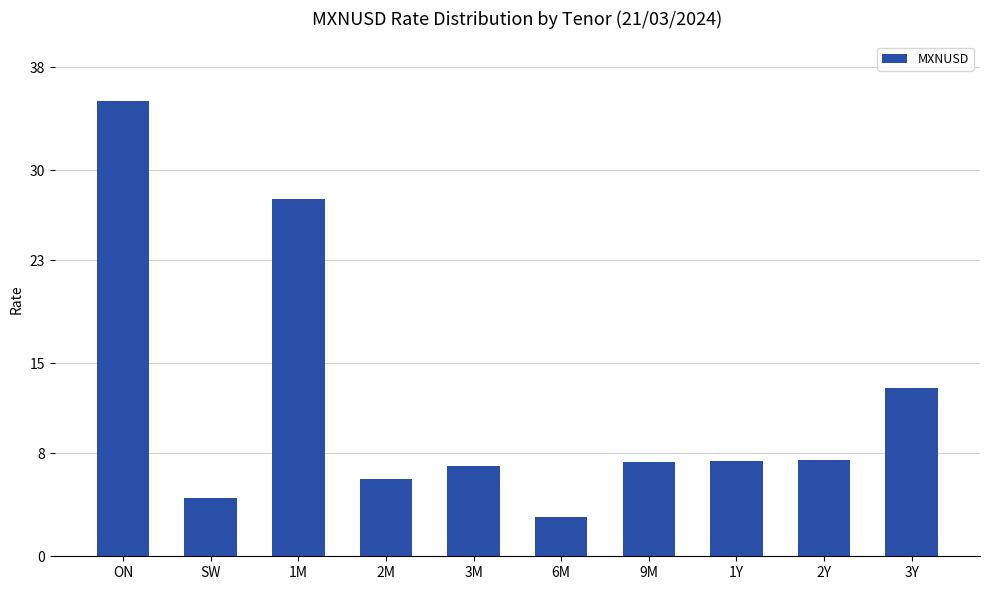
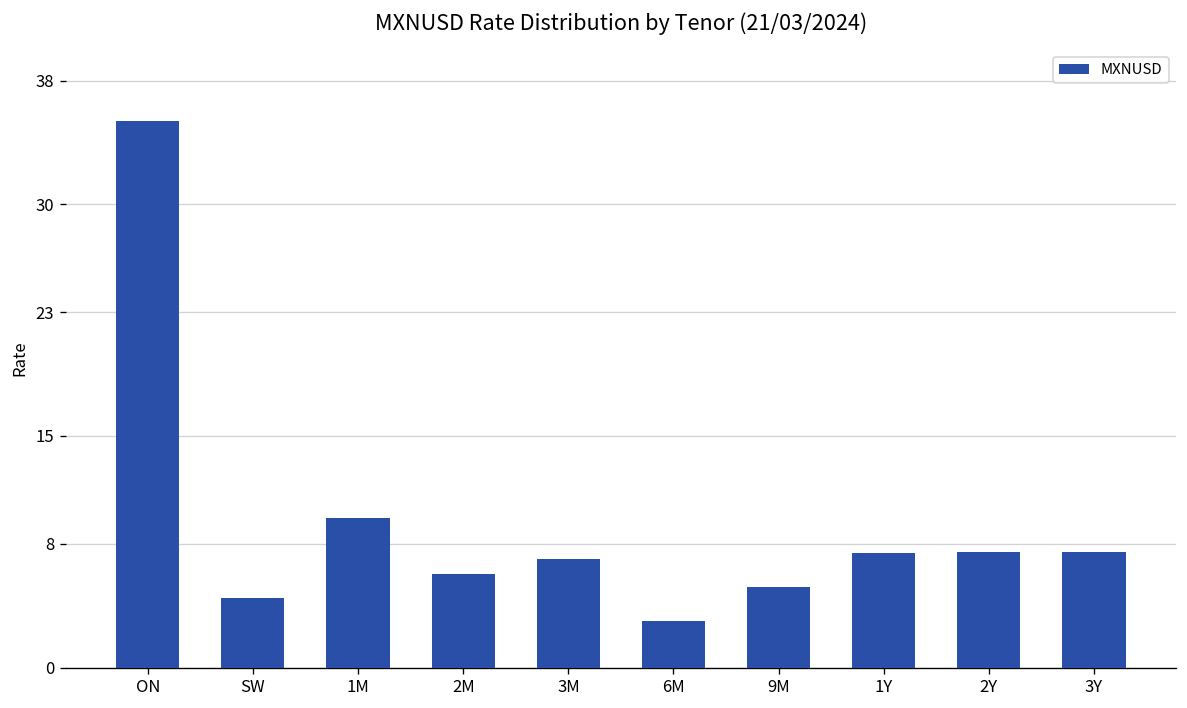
  {
    "ON": 35.4,
    "SW": 4.5,
-   "1M": 27.8,
+   "1M": 9.7,
    "2M": 6.0,
    "3M": 7.0,
    "6M": 3.0,
-   "9M": 7.3,
+   "9M": 5.2,
    "1Y": 7.4,
    "2Y": 7.5,
-   "3Y": 13.1
+   "3Y": 7.5
  }
